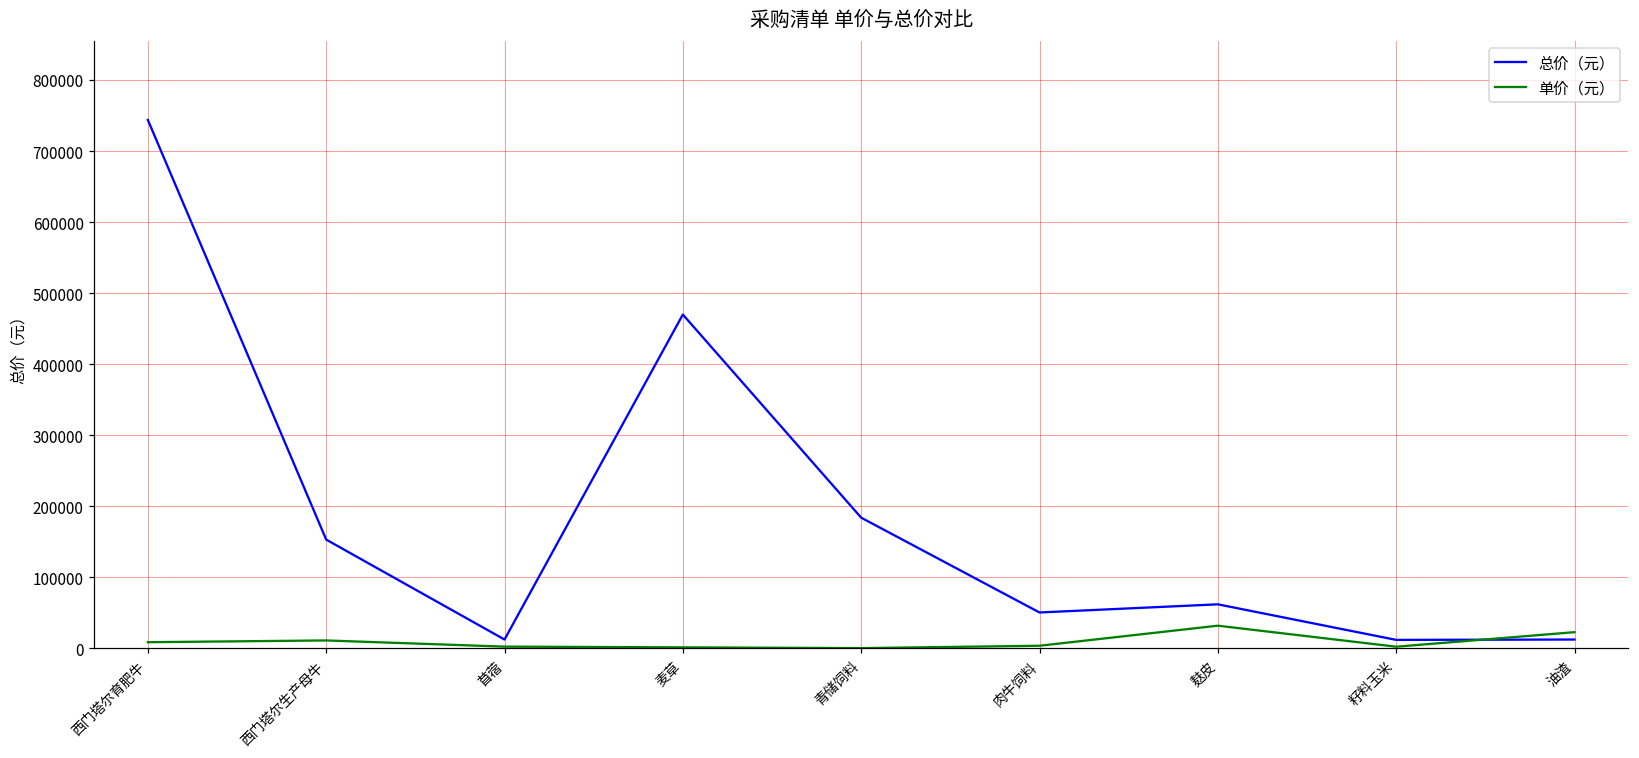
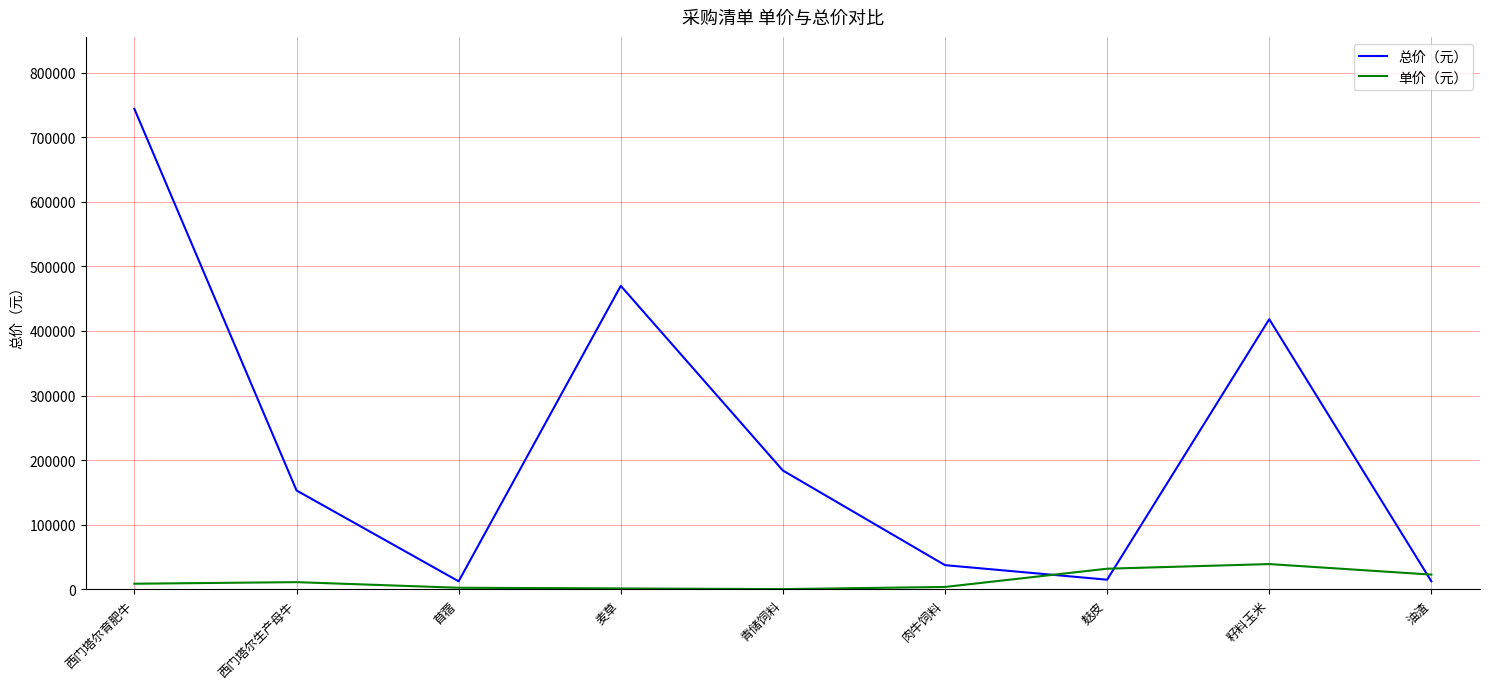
  {
    "总价（元）": {
      "西门塔尔育肥牛": 740000,
      "西门塔尔生产母牛": 150000,
      "苜蓿": 10000,
      "麦草": 470000,
      "青储饲料": 180000,
-     "肉牛饲料": 50000,
-     "麸皮": 60000,
-     "籽料玉米": 10000,
+     "肉牛饲料": 40000,
+     "麸皮": 20000,
+     "籽料玉米": 420000,
      "油渣": 10000
    },
    "单价（元）": {
      "西门塔尔育肥牛": 10000,
      "西门塔尔生产母牛": 10000,
      "苜蓿": 0,
      "麦草": 0,
      "青储饲料": 0,
      "肉牛饲料": 0,
      "麸皮": 30000,
-     "籽料玉米": 0,
+     "籽料玉米": 40000,
      "油渣": 20000
    }
  }
